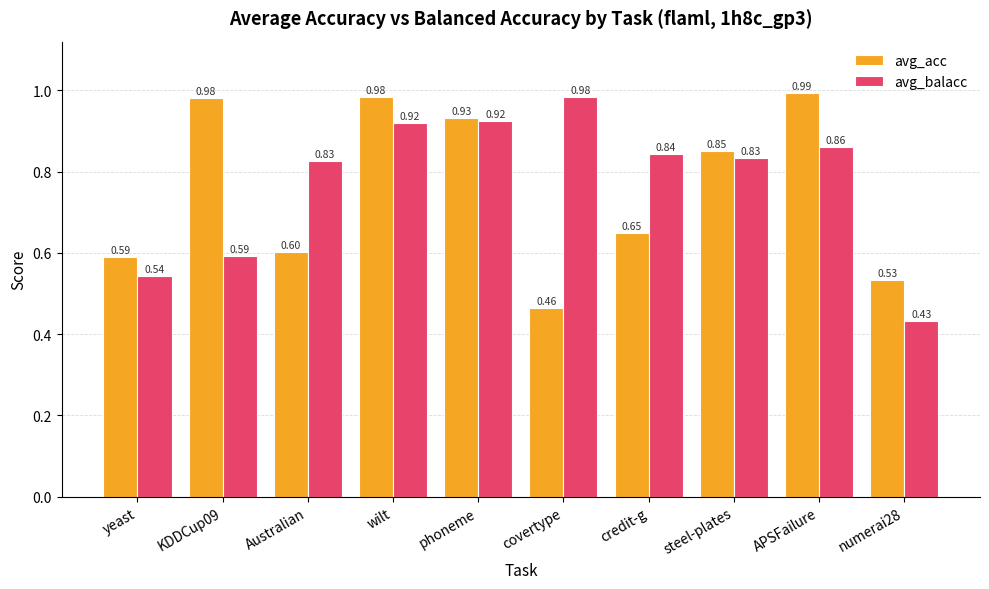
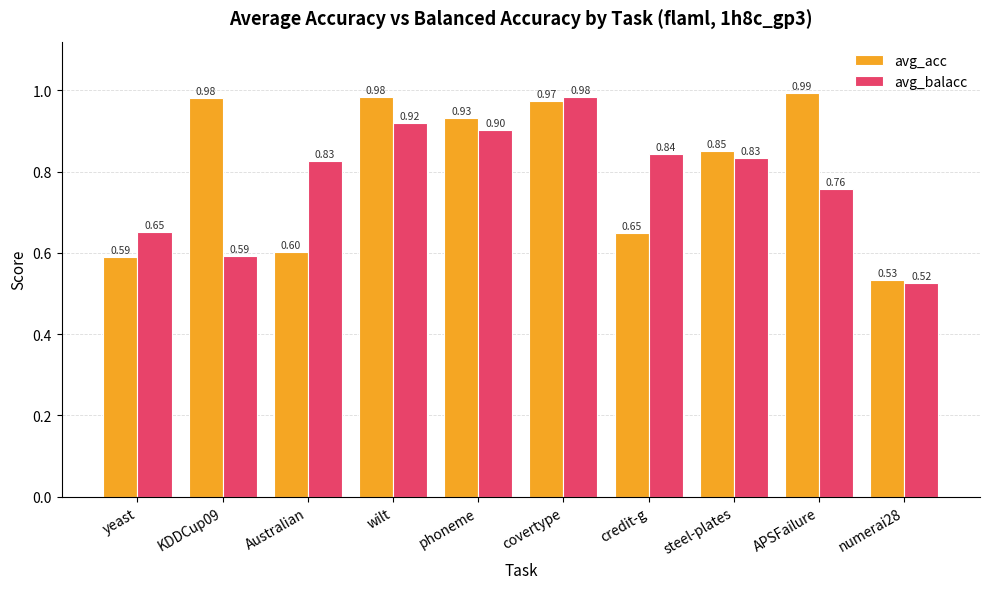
  {
    "avg_acc": {
      "yeast": 0.59,
      "KDDCup09": 0.98,
      "Australian": 0.60,
      "wilt": 0.98,
      "phoneme": 0.93,
-     "covertype": 0.46,
+     "covertype": 0.97,
      "credit-g": 0.65,
      "steel-plates": 0.85,
      "APSFailure": 0.99,
      "numerai28": 0.53
    },
    "avg_balacc": {
-     "yeast": 0.54,
+     "yeast": 0.65,
      "KDDCup09": 0.59,
      "Australian": 0.83,
      "wilt": 0.92,
-     "phoneme": 0.92,
+     "phoneme": 0.90,
      "covertype": 0.98,
      "credit-g": 0.84,
      "steel-plates": 0.83,
-     "APSFailure": 0.86,
-     "numerai28": 0.43
+     "APSFailure": 0.76,
+     "numerai28": 0.52
    }
  }
